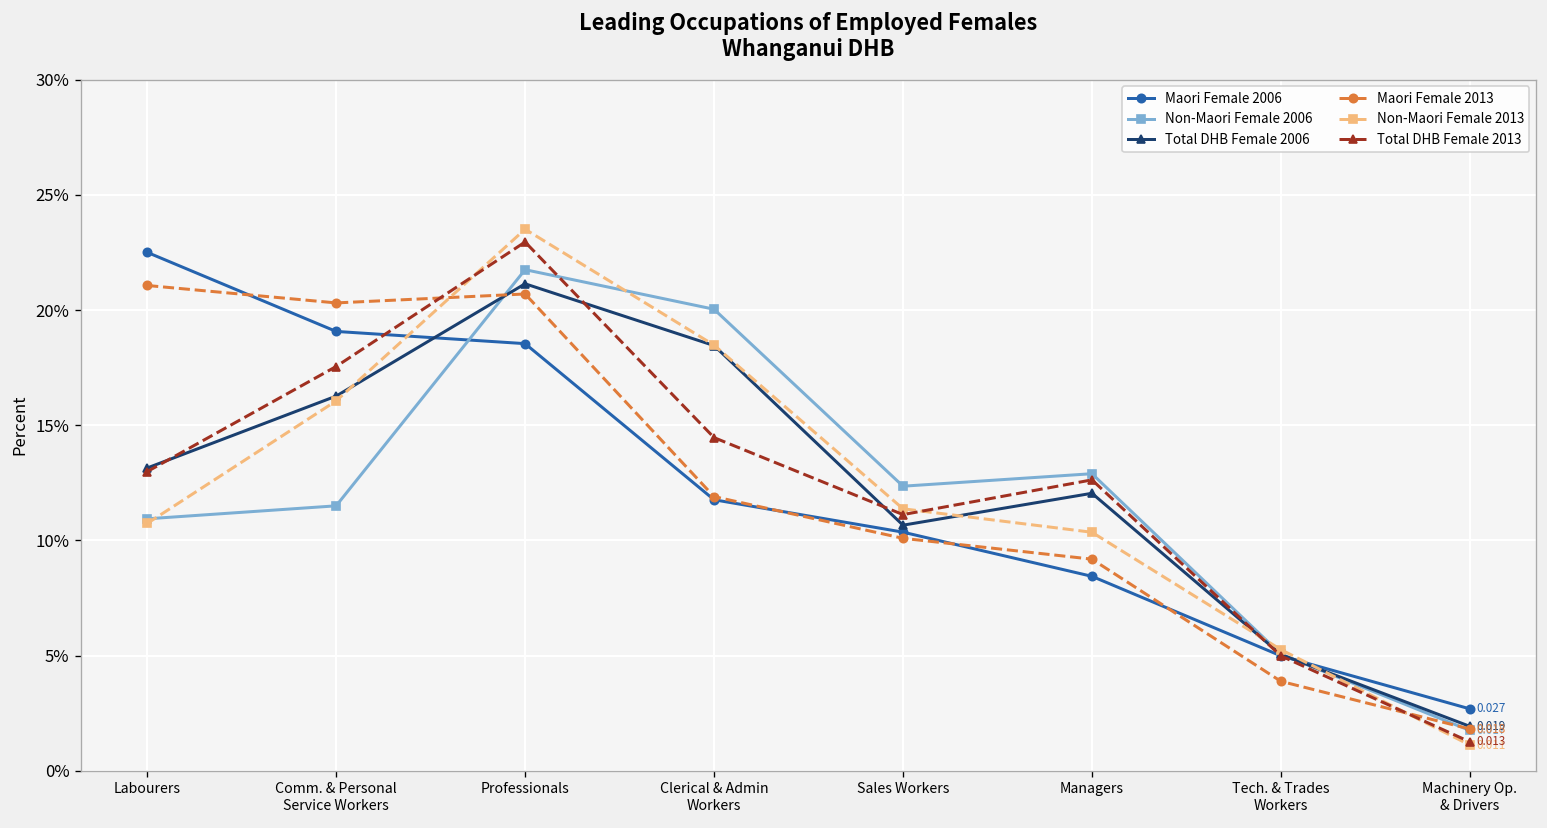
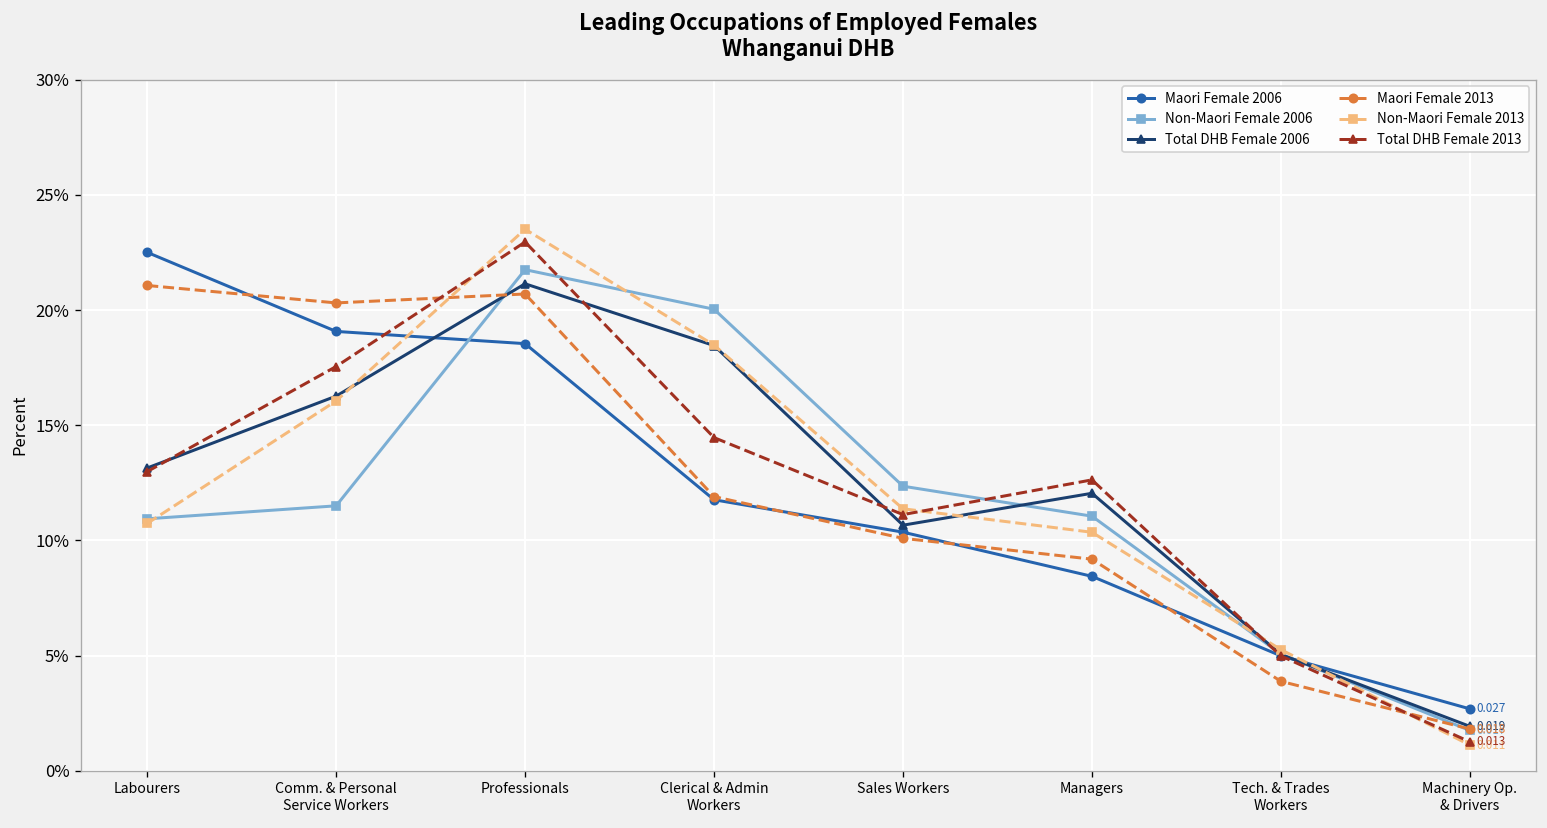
  {
    "Maori Female 2006": {
      "Machinery Op. & Drivers": "0.027"
    },
    "Non-Maori Female 2006": {
      "Labourers": "10.9%",
      "Comm. & Personal Service Workers": "11.5%",
      "Professionals": "21.8%",
      "Clerical & Admin Workers": "20.0%",
      "Sales Workers": "12.4%",
-     "Managers": "12.9%"
+     "Managers": "11.1%"
    },
    "Total DHB Female 2006": {
      "Labourers": "13.1%",
      "Comm. & Personal Service Workers": "16.3%",
      "Professionals": "21.1%",
      "Sales Workers": "10.7%",
      "Managers": "12.0%"
    },
    "Maori Female 2013": {
      "Labourers": "21.1%",
      "Comm. & Personal Service Workers": "20.3%",
      "Professionals": "20.7%",
      "Clerical & Admin Workers": "11.9%",
      "Sales Workers": "10.1%",
      "Managers": "9.2%",
      "Tech. & Trades Workers": "3.9%"
    },
    "Non-Maori Female 2013": {
      "Labourers": "10.7%",
      "Comm. & Personal Service Workers": "16.1%",
      "Professionals": "23.5%",
      "Sales Workers": "11.4%",
      "Managers": "10.4%",
      "Tech. & Trades Workers": "5.3%"
    },
    "Total DHB Female 2013": {
      "Labourers": "13.0%",
      "Comm. & Personal Service Workers": "17.5%",
      "Professionals": "23.0%",
      "Clerical & Admin Workers": "14.5%",
      "Sales Workers": "11.1%",
      "Managers": "12.6%"
    }
  }
